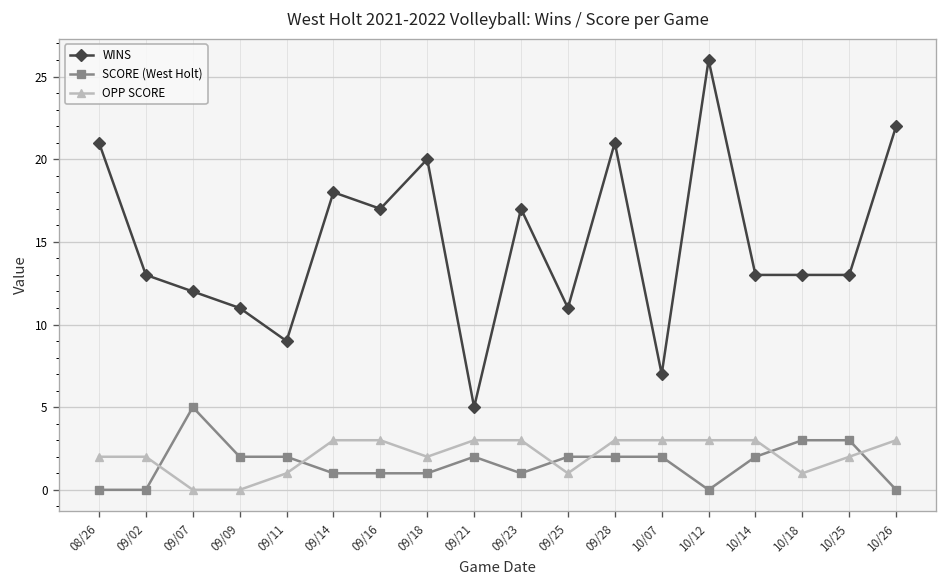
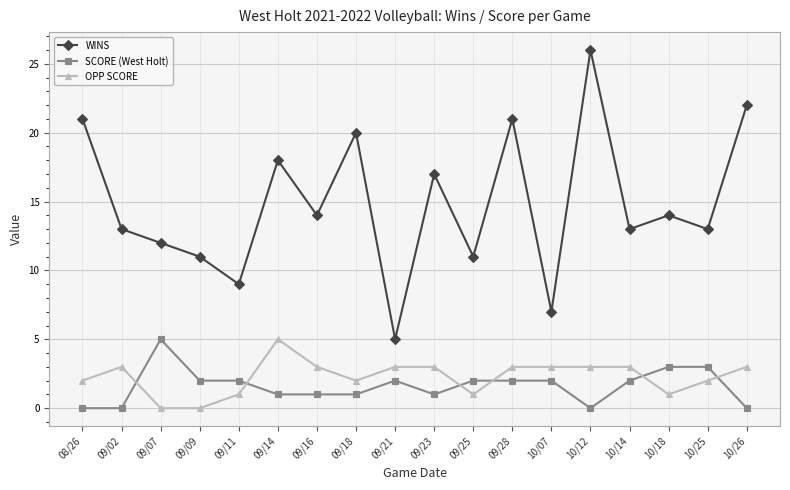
  {
    "WINS": {
      "08/26": 21,
      "09/02": 13,
      "09/07": 12,
      "09/09": 11,
      "09/11": 9,
      "09/14": 18,
-     "09/16": 17,
+     "09/16": 14,
      "09/18": 20,
      "09/21": 5,
      "09/23": 17,
      "09/25": 11,
      "09/28": 21,
      "10/07": 7,
      "10/12": 26,
      "10/14": 13,
-     "10/18": 13,
+     "10/18": 14,
      "10/25": 13,
      "10/26": 22
    },
    "SCORE (West Holt)": {
      "08/26": 0,
      "09/02": 0,
      "09/07": 5,
      "09/09": 2,
      "09/11": 2,
      "09/14": 1,
      "09/16": 1,
      "09/18": 1,
      "09/21": 2,
      "09/23": 1,
      "09/25": 2,
      "09/28": 2,
      "10/07": 2,
      "10/12": 0,
      "10/14": 2,
      "10/18": 3,
      "10/25": 3,
      "10/26": 0
    },
    "OPP SCORE": {
      "08/26": 2,
-     "09/02": 2,
+     "09/02": 3,
      "09/07": 0,
      "09/09": 0,
      "09/11": 1,
-     "09/14": 3,
+     "09/14": 5,
      "09/16": 3,
      "09/18": 2,
      "09/21": 3,
      "09/23": 3,
      "09/25": 1,
      "09/28": 3,
      "10/07": 3,
      "10/12": 3,
      "10/14": 3,
      "10/18": 1,
      "10/25": 2,
      "10/26": 3
    }
  }
